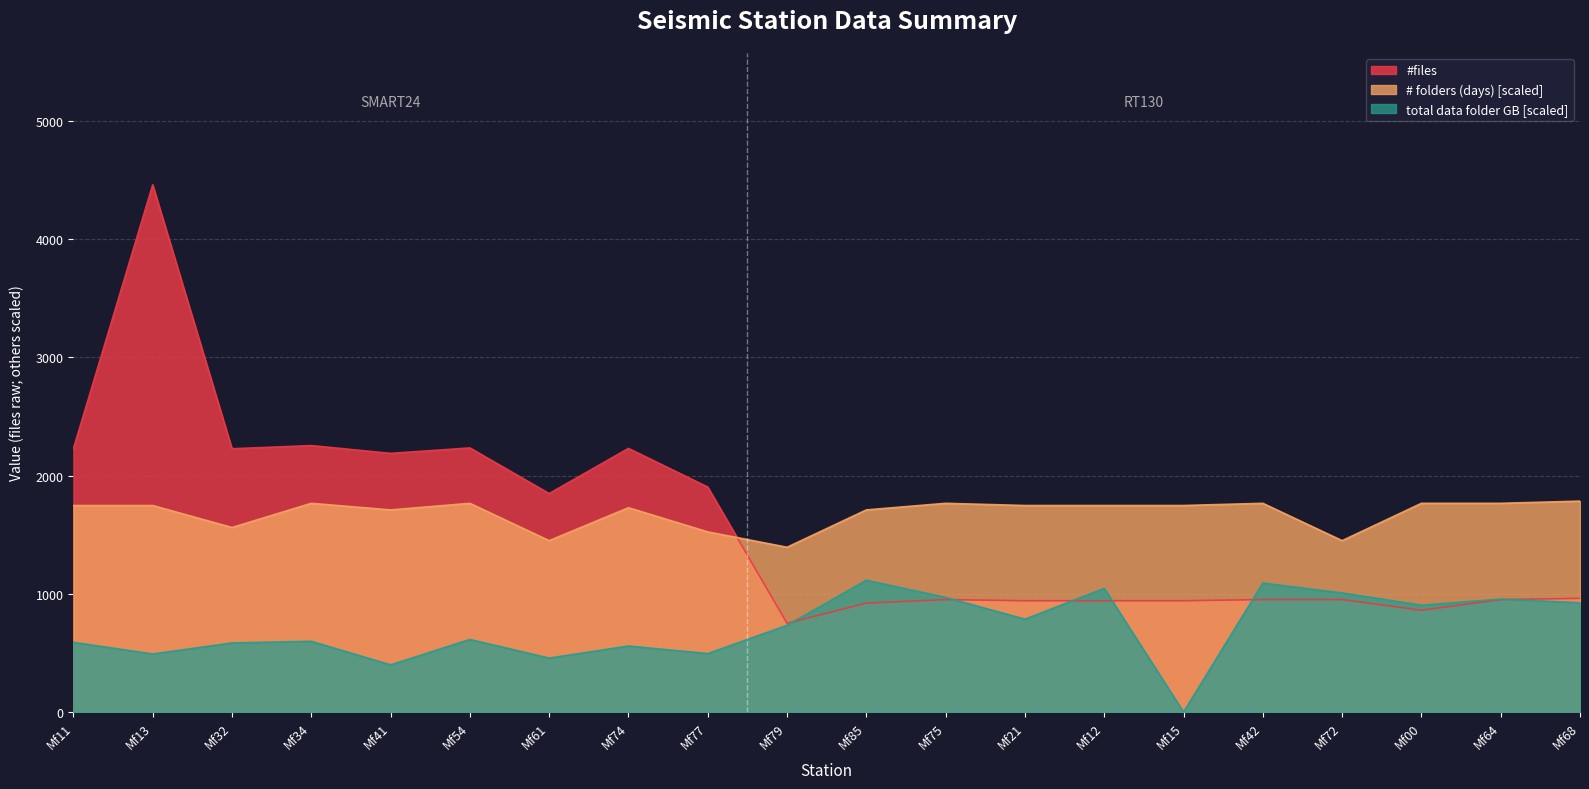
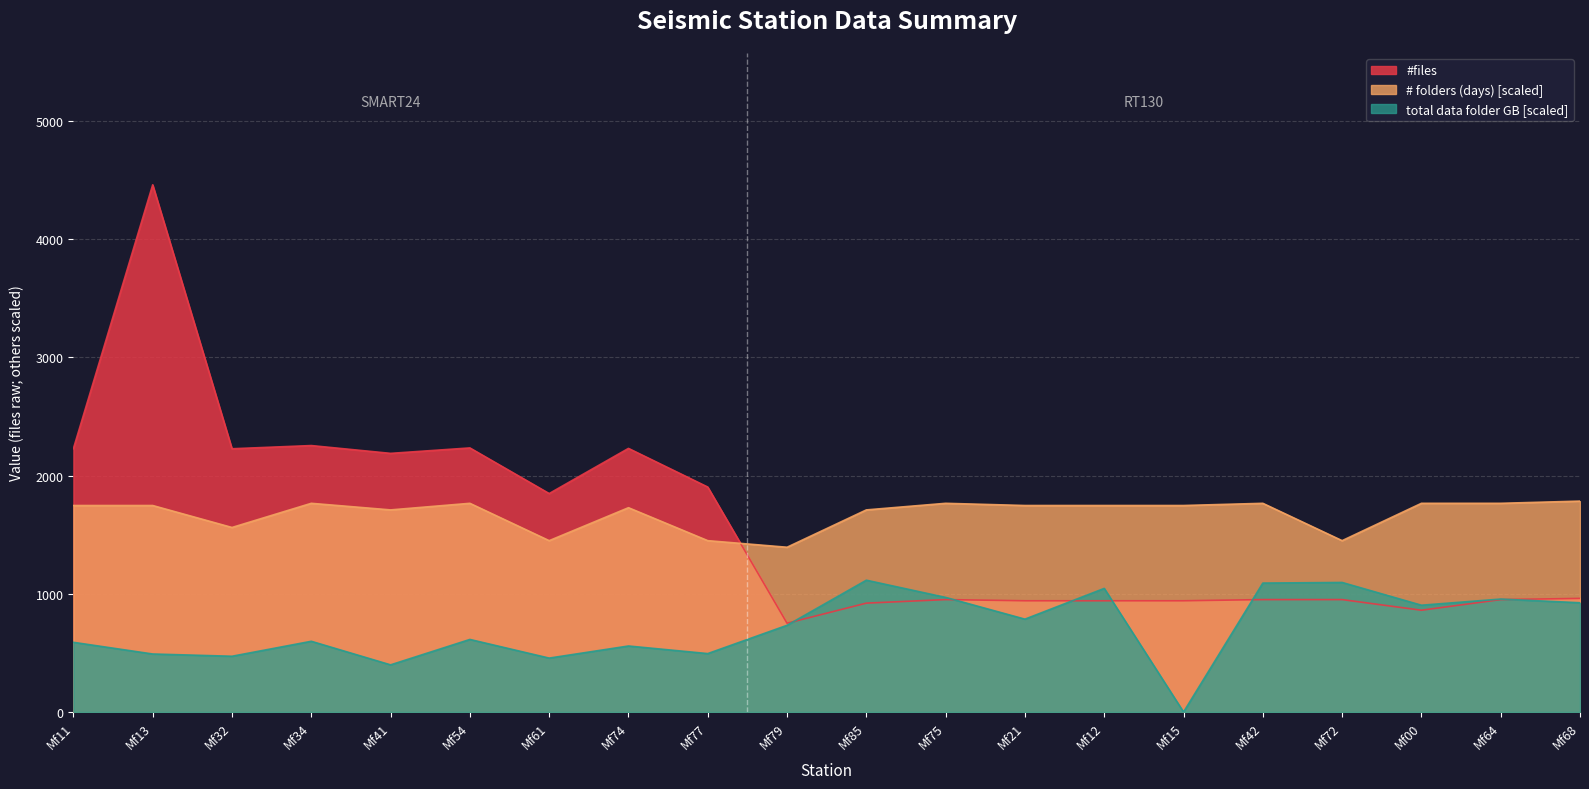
  {
    "#files": {
      "Mf11": 2230,
      "Mf13": 4460,
      "Mf32": 2230,
      "Mf34": 2250,
      "Mf41": 2190,
      "Mf54": 2230,
      "Mf61": 1850,
      "Mf74": 2230,
      "Mf77": 1900,
      "Mf85": 920,
      "Mf21": 940,
      "Mf12": 940,
      "Mf15": 940,
      "Mf42": 950,
      "Mf72": 950,
      "Mf00": 860,
      "Mf68": 960
    },
    "# folders (days) [scaled]": {
      "Mf11": 1750,
      "Mf13": 1750,
      "Mf32": 1560,
      "Mf34": 1770,
      "Mf41": 1710,
      "Mf54": 1770,
      "Mf61": 1450,
      "Mf74": 1730,
-     "Mf77": 1520,
+     "Mf77": 1450,
      "Mf79": 1390,
      "Mf85": 1710,
      "Mf75": 1770,
      "Mf21": 1750,
      "Mf12": 1750,
      "Mf15": 1750,
      "Mf42": 1770,
      "Mf72": 1450,
      "Mf00": 1770,
      "Mf64": 1770,
      "Mf68": 1780
    },
    "total data folder GB [scaled]": {
      "Mf11": 590,
      "Mf13": 490,
-     "Mf32": 580,
+     "Mf32": 470,
      "Mf34": 600,
      "Mf41": 400,
      "Mf54": 610,
      "Mf61": 460,
      "Mf74": 560,
      "Mf77": 490,
      "Mf85": 1120,
      "Mf21": 790,
      "Mf12": 1050,
      "Mf15": 0,
      "Mf42": 1090,
-     "Mf72": 1010,
+     "Mf72": 1100,
      "Mf00": 900,
      "Mf68": 920
    }
  }
